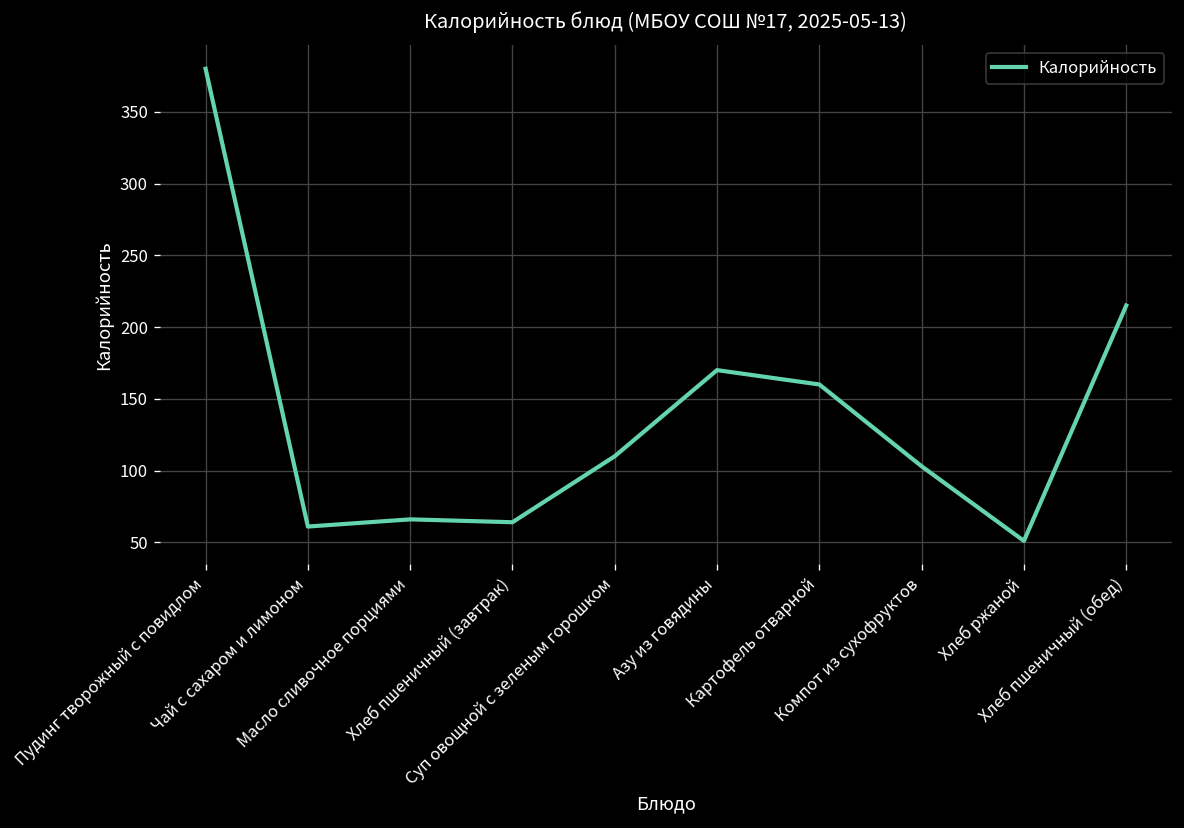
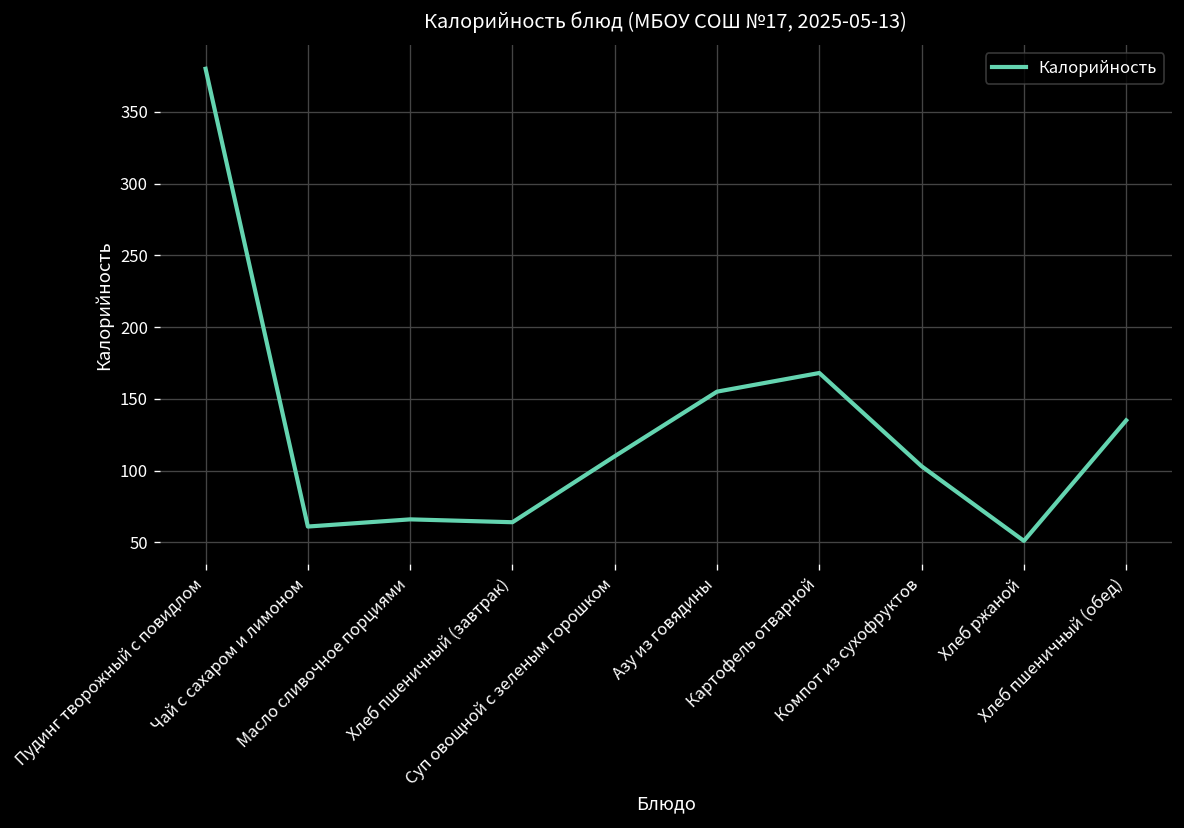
  {
    "Пудинг творожный с повидлом": 380,
    "Чай с сахаром и лимоном": 61,
    "Масло сливочное порциями": 66,
    "Хлеб пшеничный (завтрак)": 64,
    "Суп овощной с зеленым горошком": 110,
-   "Азу из говядины": 170,
-   "Картофель отварной": 160,
+   "Азу из говядины": 155,
+   "Картофель отварной": 168,
    "Компот из сухофруктов": 103,
    "Хлеб ржаной": 51,
-   "Хлеб пшеничный (обед)": 215
+   "Хлеб пшеничный (обед)": 135
  }
